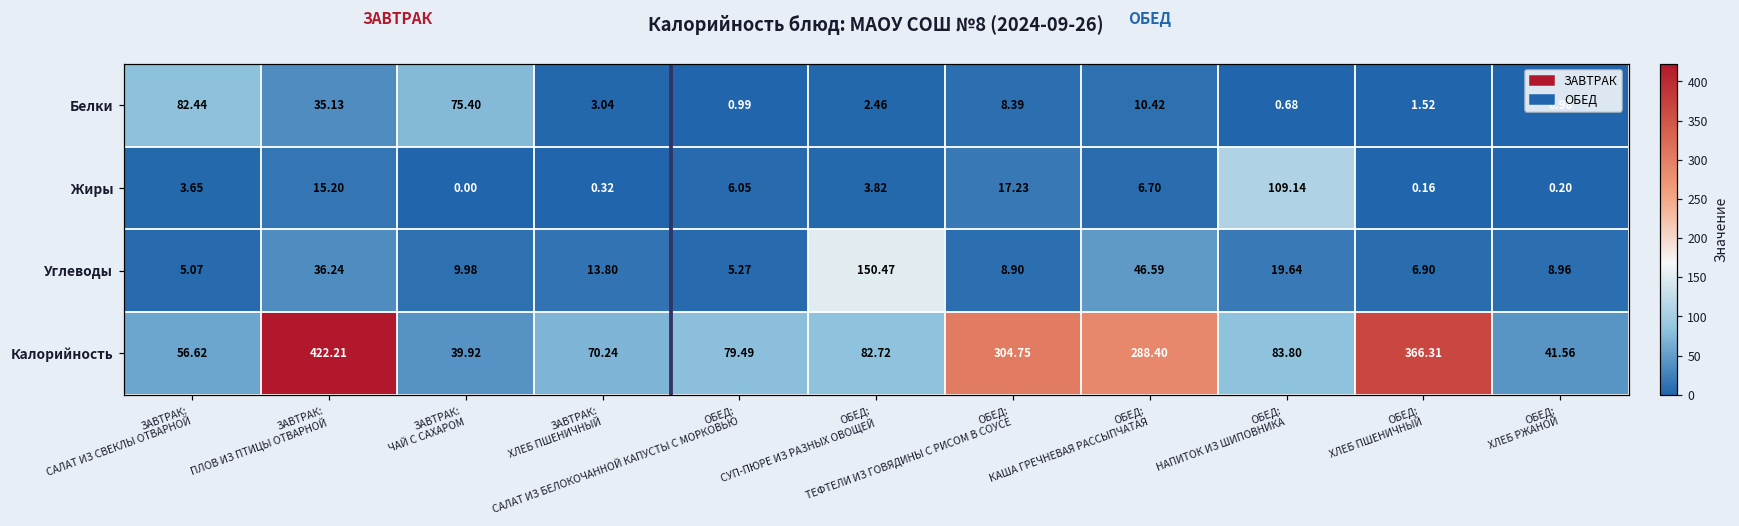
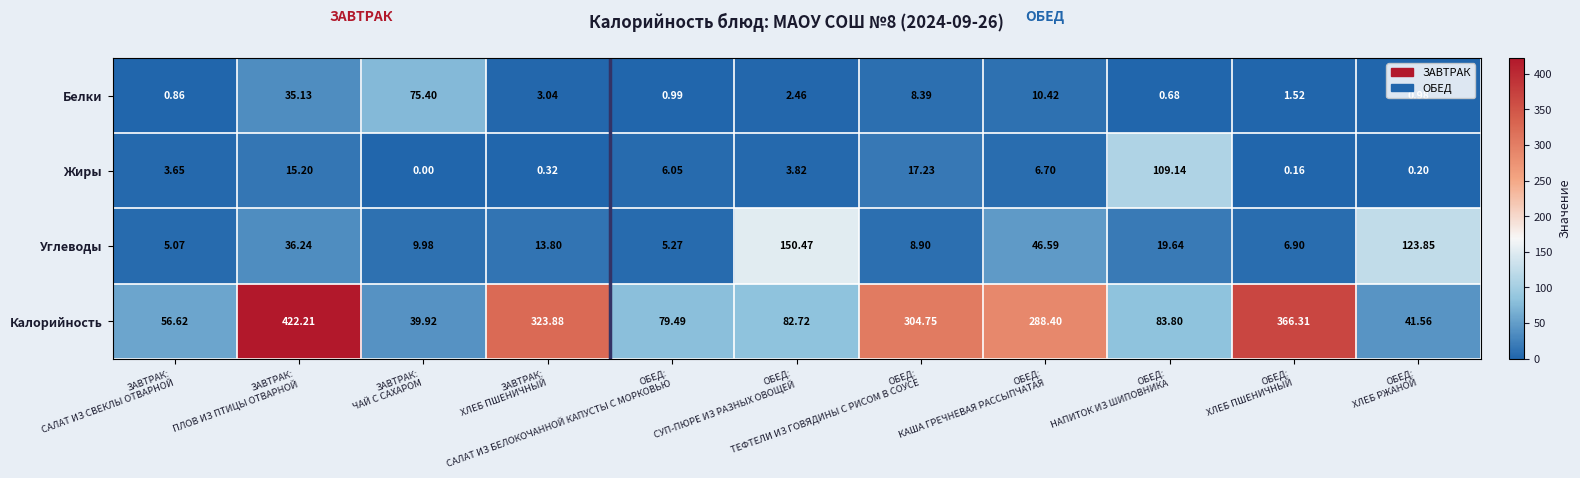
  {
    "Белки": {
-     "ЗАВТРАК: САЛАТ ИЗ СВЕКЛЫ ОТВАРНОЙ": 82.44,
+     "ЗАВТРАК: САЛАТ ИЗ СВЕКЛЫ ОТВАРНОЙ": 0.86,
      "ЗАВТРАК: ПЛОВ ИЗ ПТИЦЫ ОТВАРНОЙ": 35.13,
      "ЗАВТРАК: ЧАЙ С САХАРОМ": 75.40,
      "ЗАВТРАК: ХЛЕБ ПШЕНИЧНЫЙ": 3.04,
      "ОБЕД: САЛАТ ИЗ БЕЛОКОЧАННОЙ КАПУСТЫ С МОРКОВЬЮ": 0.99,
      "ОБЕД: СУП-ПЮРЕ ИЗ РАЗНЫХ ОВОЩЕЙ": 2.46,
      "ОБЕД: ТЕФТЕЛИ ИЗ ГОВЯДИНЫ С РИСОМ В СОУСЕ": 8.39,
      "ОБЕД: КАША ГРЕЧНЕВАЯ РАССЫПЧАТАЯ": 10.42,
      "ОБЕД: НАПИТОК ИЗ ШИПОВНИКА": 0.68,
      "ОБЕД: ХЛЕБ ПШЕНИЧНЫЙ": 1.52
    },
    "Жиры": {
      "ЗАВТРАК: САЛАТ ИЗ СВЕКЛЫ ОТВАРНОЙ": 3.65,
      "ЗАВТРАК: ПЛОВ ИЗ ПТИЦЫ ОТВАРНОЙ": 15.20,
      "ЗАВТРАК: ЧАЙ С САХАРОМ": 0.00,
      "ЗАВТРАК: ХЛЕБ ПШЕНИЧНЫЙ": 0.32,
      "ОБЕД: САЛАТ ИЗ БЕЛОКОЧАННОЙ КАПУСТЫ С МОРКОВЬЮ": 6.05,
      "ОБЕД: СУП-ПЮРЕ ИЗ РАЗНЫХ ОВОЩЕЙ": 3.82,
      "ОБЕД: ТЕФТЕЛИ ИЗ ГОВЯДИНЫ С РИСОМ В СОУСЕ": 17.23,
      "ОБЕД: КАША ГРЕЧНЕВАЯ РАССЫПЧАТАЯ": 6.70,
      "ОБЕД: НАПИТОК ИЗ ШИПОВНИКА": 109.14,
      "ОБЕД: ХЛЕБ ПШЕНИЧНЫЙ": 0.16,
      "ОБЕД: ХЛЕБ РЖАНОЙ": 0.20
    },
    "Углеводы": {
      "ЗАВТРАК: САЛАТ ИЗ СВЕКЛЫ ОТВАРНОЙ": 5.07,
      "ЗАВТРАК: ПЛОВ ИЗ ПТИЦЫ ОТВАРНОЙ": 36.24,
      "ЗАВТРАК: ЧАЙ С САХАРОМ": 9.98,
      "ЗАВТРАК: ХЛЕБ ПШЕНИЧНЫЙ": 13.80,
      "ОБЕД: САЛАТ ИЗ БЕЛОКОЧАННОЙ КАПУСТЫ С МОРКОВЬЮ": 5.27,
      "ОБЕД: СУП-ПЮРЕ ИЗ РАЗНЫХ ОВОЩЕЙ": 150.47,
      "ОБЕД: ТЕФТЕЛИ ИЗ ГОВЯДИНЫ С РИСОМ В СОУСЕ": 8.90,
      "ОБЕД: КАША ГРЕЧНЕВАЯ РАССЫПЧАТАЯ": 46.59,
      "ОБЕД: НАПИТОК ИЗ ШИПОВНИКА": 19.64,
      "ОБЕД: ХЛЕБ ПШЕНИЧНЫЙ": 6.90,
-     "ОБЕД: ХЛЕБ РЖАНОЙ": 8.96
+     "ОБЕД: ХЛЕБ РЖАНОЙ": 123.85
    },
    "Калорийность": {
      "ЗАВТРАК: САЛАТ ИЗ СВЕКЛЫ ОТВАРНОЙ": 56.62,
      "ЗАВТРАК: ПЛОВ ИЗ ПТИЦЫ ОТВАРНОЙ": 422.21,
      "ЗАВТРАК: ЧАЙ С САХАРОМ": 39.92,
-     "ЗАВТРАК: ХЛЕБ ПШЕНИЧНЫЙ": 70.24,
+     "ЗАВТРАК: ХЛЕБ ПШЕНИЧНЫЙ": 323.88,
      "ОБЕД: САЛАТ ИЗ БЕЛОКОЧАННОЙ КАПУСТЫ С МОРКОВЬЮ": 79.49,
      "ОБЕД: СУП-ПЮРЕ ИЗ РАЗНЫХ ОВОЩЕЙ": 82.72,
      "ОБЕД: ТЕФТЕЛИ ИЗ ГОВЯДИНЫ С РИСОМ В СОУСЕ": 304.75,
      "ОБЕД: КАША ГРЕЧНЕВАЯ РАССЫПЧАТАЯ": 288.40,
      "ОБЕД: НАПИТОК ИЗ ШИПОВНИКА": 83.80,
      "ОБЕД: ХЛЕБ ПШЕНИЧНЫЙ": 366.31,
      "ОБЕД: ХЛЕБ РЖАНОЙ": 41.56
    }
  }
